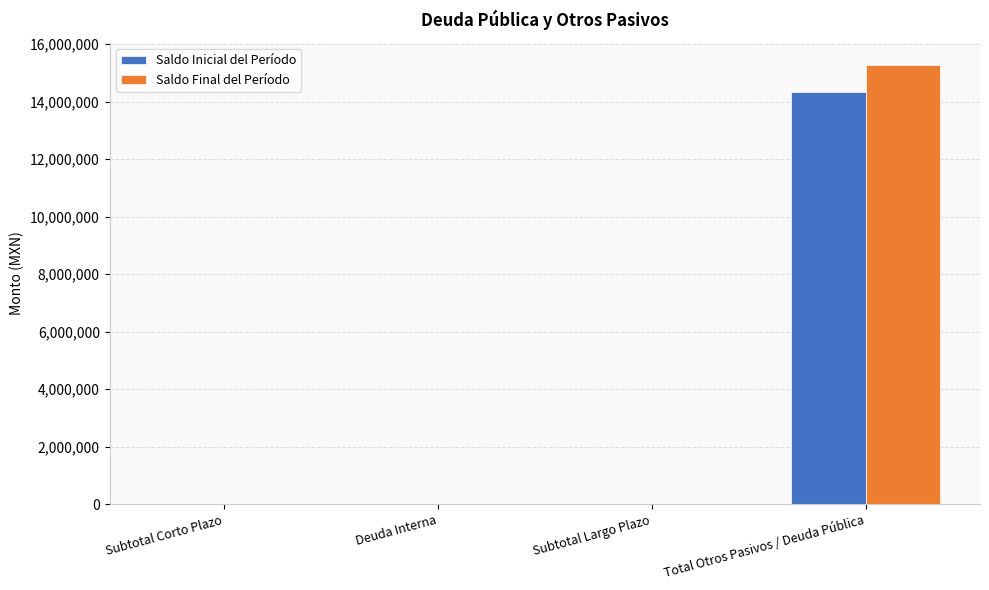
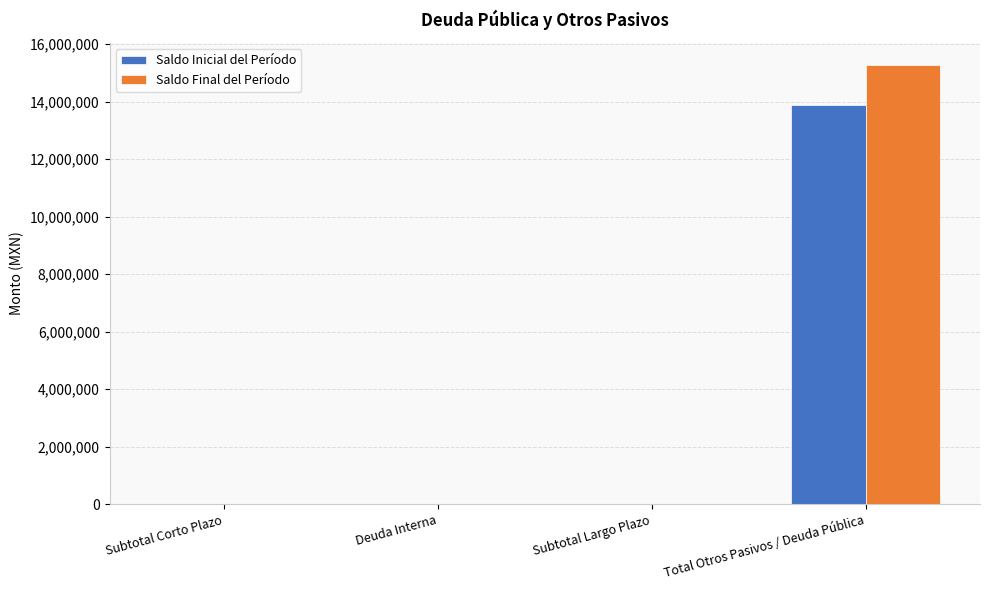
  {
    "Saldo Inicial del Período": {
      "Subtotal Corto Plazo": "0",
      "Deuda Interna": "0",
      "Subtotal Largo Plazo": "0",
-     "Total Otros Pasivos / Deuda Pública": "14,300,000"
+     "Total Otros Pasivos / Deuda Pública": "13,900,000"
    },
    "Saldo Final del Período": {
      "Subtotal Corto Plazo": "0",
      "Deuda Interna": "0",
      "Subtotal Largo Plazo": "0",
      "Total Otros Pasivos / Deuda Pública": "15,300,000"
    }
  }
